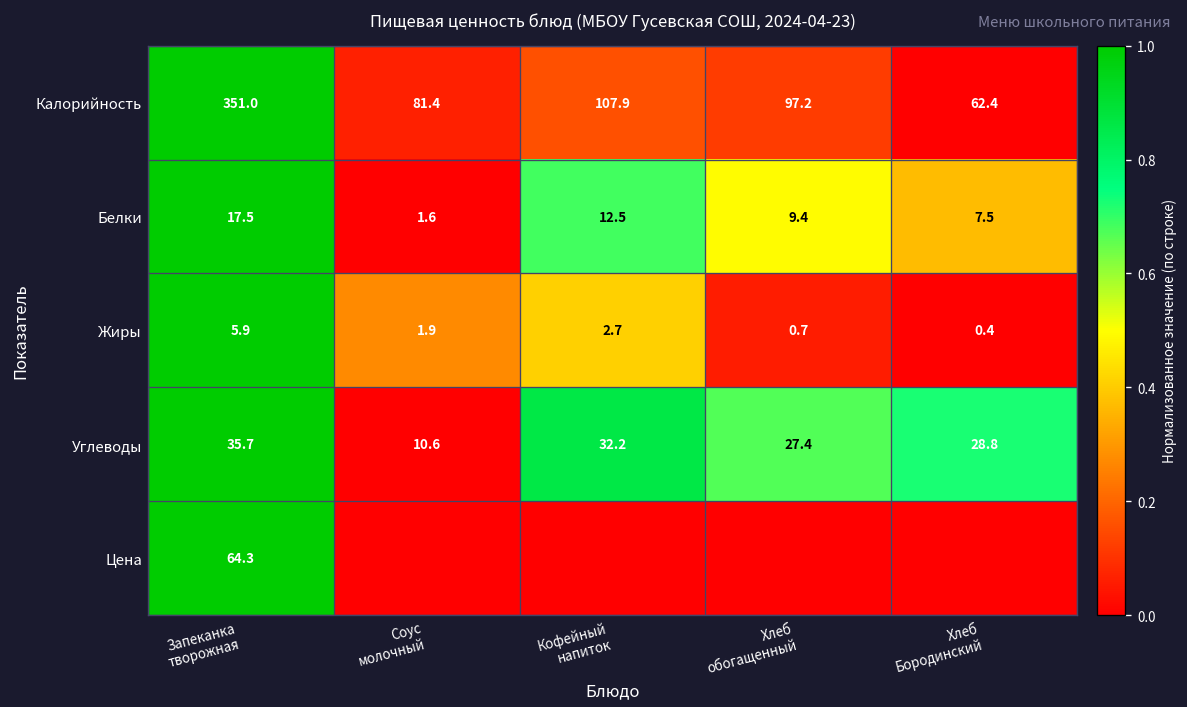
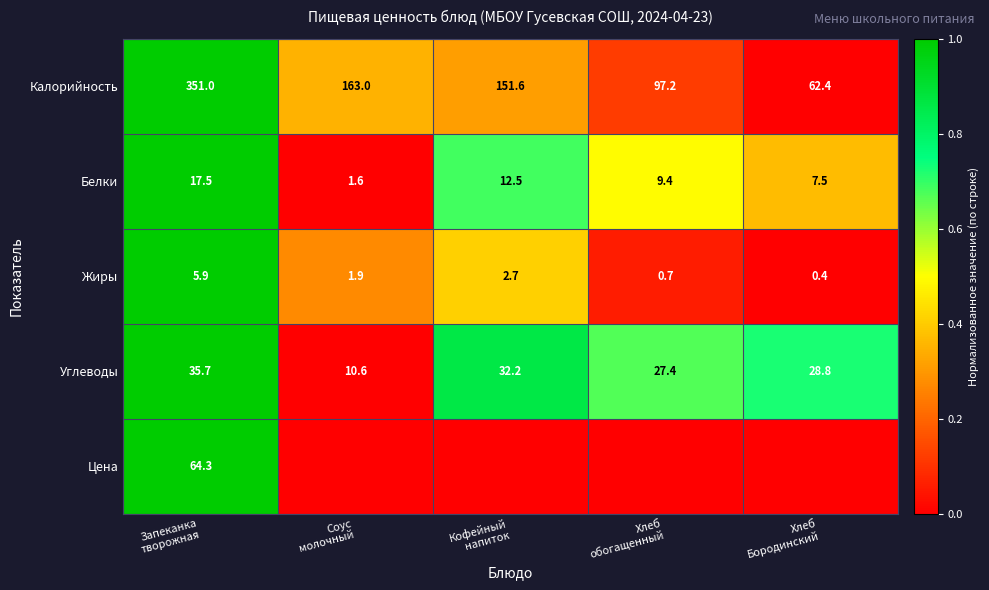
  {
    "Калорийность": {
      "Запеканка творожная": 351.0,
-     "Соус молочный": 81.4,
-     "Кофейный напиток": 107.9,
+     "Соус молочный": 163.0,
+     "Кофейный напиток": 151.6,
      "Хлеб обогащенный": 97.2,
      "Хлеб Бородинский": 62.4
    },
    "Белки": {
      "Запеканка творожная": 17.5,
      "Соус молочный": 1.6,
      "Кофейный напиток": 12.5,
      "Хлеб обогащенный": 9.4,
      "Хлеб Бородинский": 7.5
    },
    "Жиры": {
      "Запеканка творожная": 5.9,
      "Соус молочный": 1.9,
      "Кофейный напиток": 2.7,
      "Хлеб обогащенный": 0.7,
      "Хлеб Бородинский": 0.4
    },
    "Углеводы": {
      "Запеканка творожная": 35.7,
      "Соус молочный": 10.6,
      "Кофейный напиток": 32.2,
      "Хлеб обогащенный": 27.4,
      "Хлеб Бородинский": 28.8
    },
    "Цена": {
      "Запеканка творожная": 64.3
    }
  }
